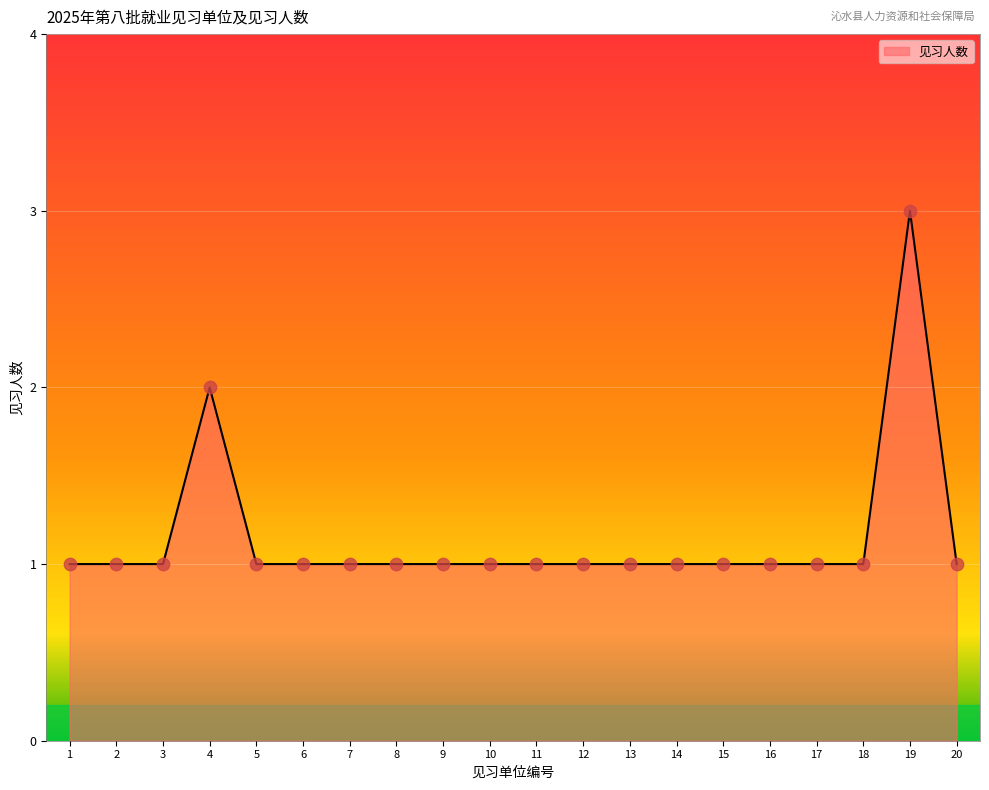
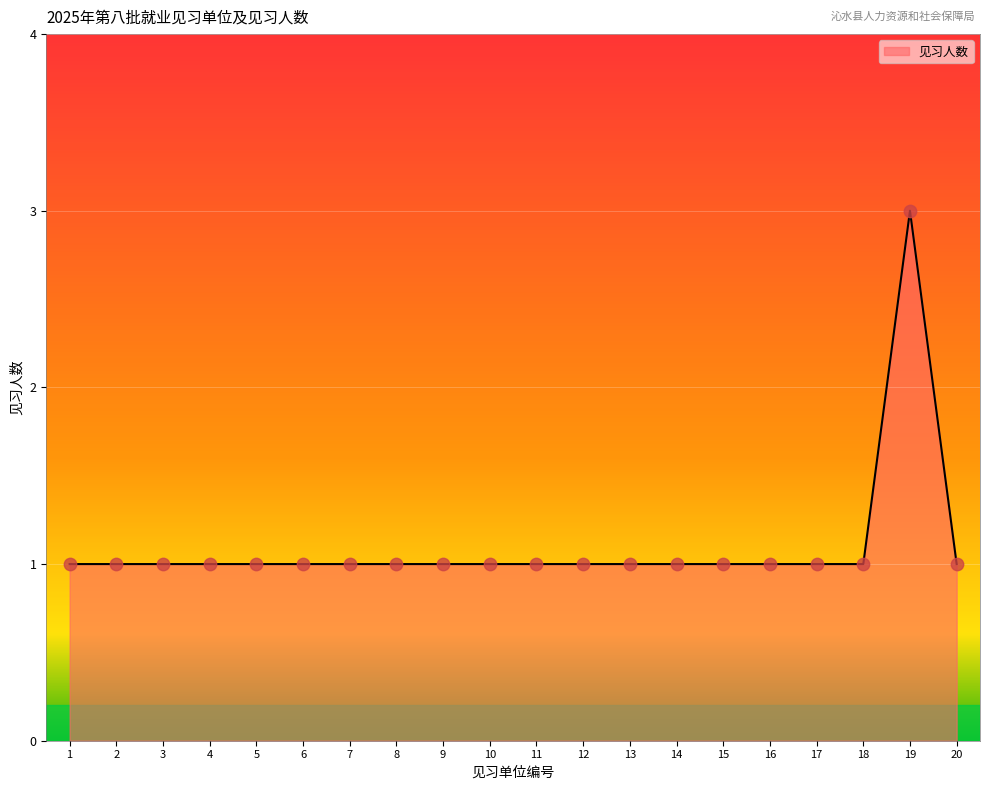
  {
    "1": 1,
    "2": 1,
    "3": 1,
-   "4": 2,
+   "4": 1,
    "5": 1,
    "6": 1,
    "7": 1,
    "8": 1,
    "9": 1,
    "10": 1,
    "11": 1,
    "12": 1,
    "13": 1,
    "14": 1,
    "15": 1,
    "16": 1,
    "17": 1,
    "18": 1,
    "19": 3,
    "20": 1
  }
